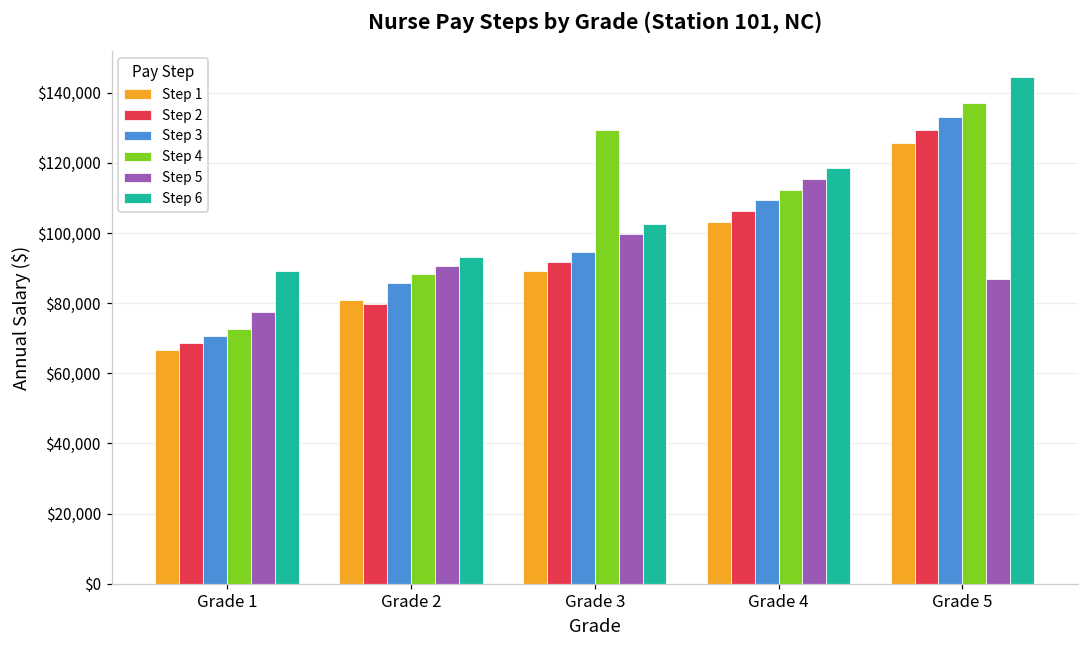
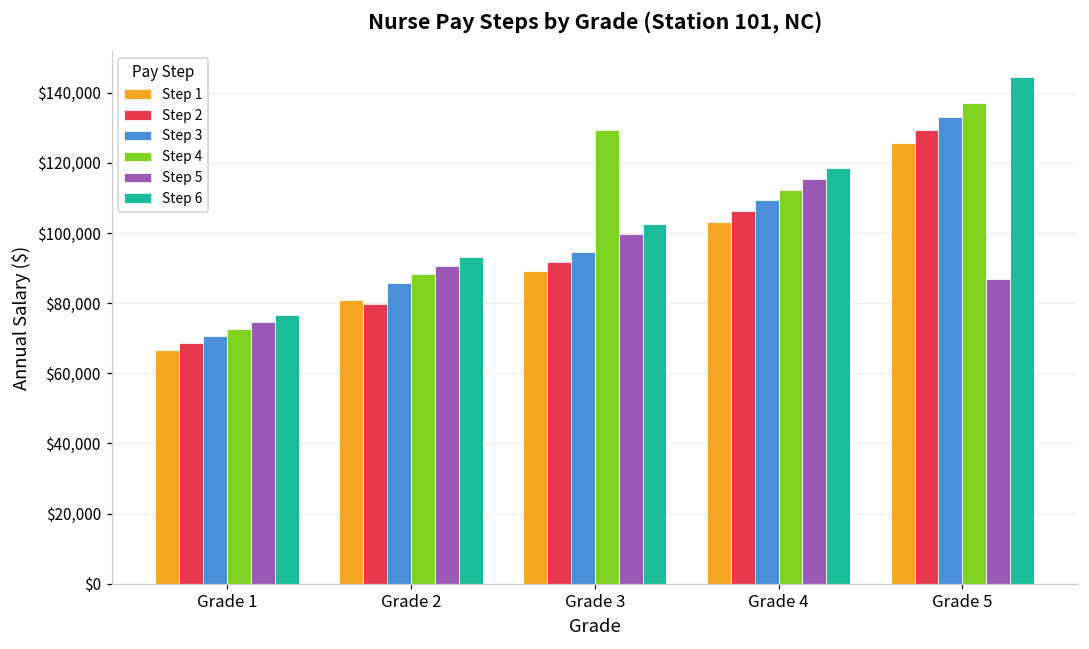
  {
    "Step 1": {
      "Grade 1": "$67,000",
      "Grade 2": "$81,000",
      "Grade 3": "$89,000",
      "Grade 4": "$103,000",
      "Grade 5": "$126,000"
    },
    "Step 2": {
      "Grade 1": "$69,000",
      "Grade 2": "$80,000",
      "Grade 3": "$92,000",
      "Grade 4": "$106,000",
      "Grade 5": "$129,000"
    },
    "Step 3": {
      "Grade 1": "$71,000",
      "Grade 2": "$86,000",
      "Grade 3": "$94,000",
      "Grade 4": "$109,000",
      "Grade 5": "$133,000"
    },
    "Step 4": {
      "Grade 1": "$73,000",
      "Grade 2": "$88,000",
      "Grade 3": "$129,000",
      "Grade 4": "$112,000",
      "Grade 5": "$137,000"
    },
    "Step 5": {
-     "Grade 1": "$78,000",
+     "Grade 1": "$75,000",
      "Grade 2": "$91,000",
      "Grade 3": "$100,000",
      "Grade 4": "$115,000",
      "Grade 5": "$87,000"
    },
    "Step 6": {
-     "Grade 1": "$89,000",
+     "Grade 1": "$77,000",
      "Grade 2": "$93,000",
      "Grade 3": "$102,000",
      "Grade 4": "$119,000",
      "Grade 5": "$145,000"
    }
  }
